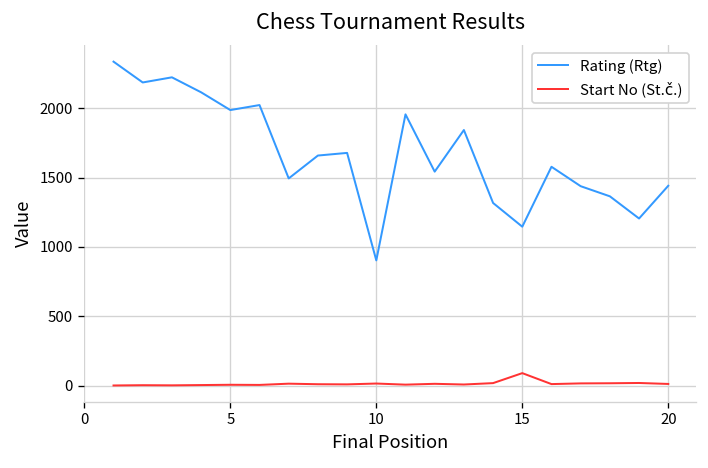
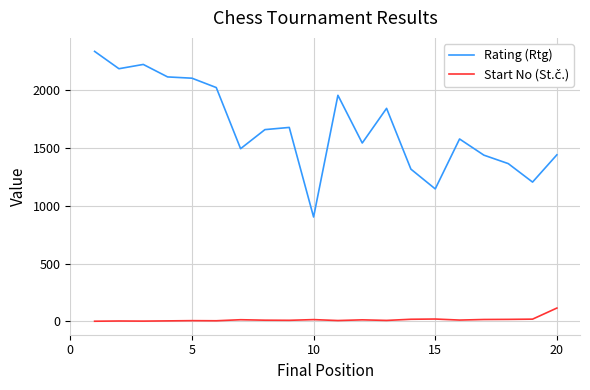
  {
    "Rating (Rtg)": {
-     "5": 1990,
+     "5": 2100,
      "10": 900,
      "15": 1150,
      "20": 1440
    },
    "Start No (St.č.)": {
      "5": 10,
      "10": 20,
-     "15": 90,
-     "20": 10
+     "15": 20,
+     "20": 120
    }
  }
